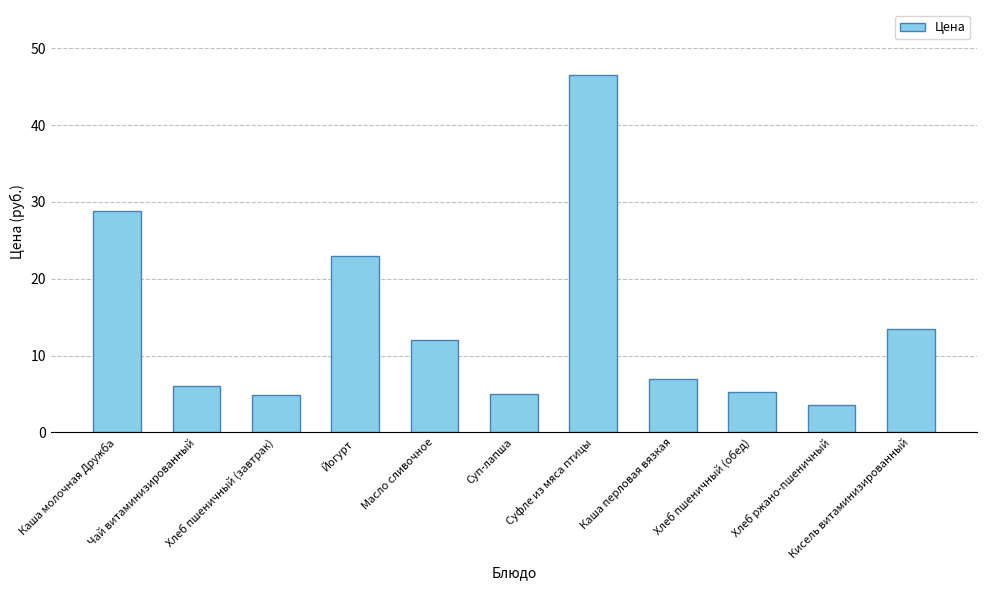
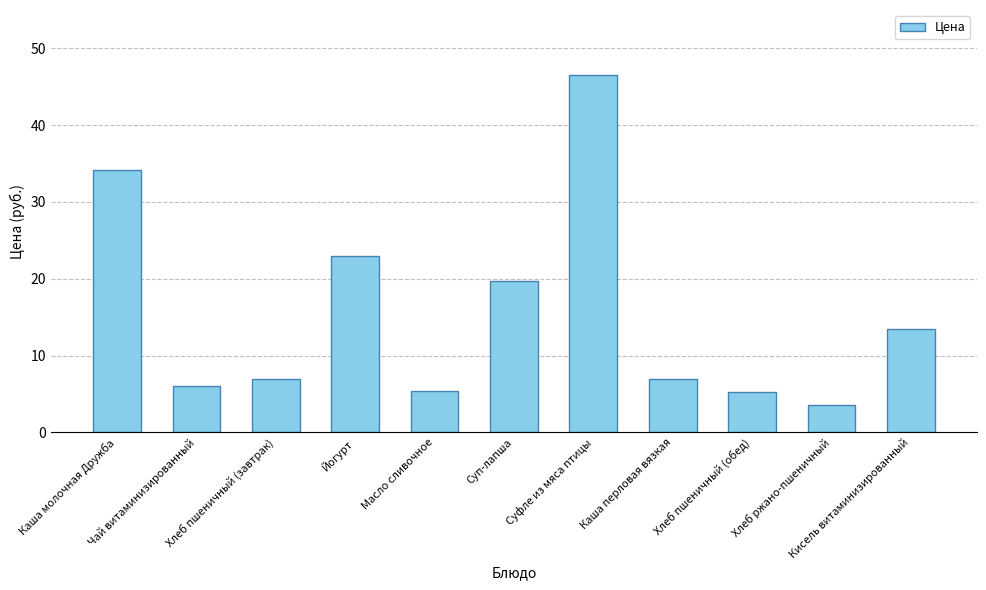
  {
-   "Каша молочная Дружба": 29,
+   "Каша молочная Дружба": 34,
    "Чай витаминизированный": 6,
-   "Хлеб пшеничный (завтрак)": 5,
+   "Хлеб пшеничный (завтрак)": 7,
    "Йогурт": 23,
-   "Масло сливочное": 12,
-   "Суп-лапша": 5,
+   "Масло сливочное": 5,
+   "Суп-лапша": 20,
    "Суфле из мяса птицы": 47,
    "Каша перловая вязкая": 7,
    "Хлеб пшеничный (обед)": 5,
    "Хлеб ржано-пшеничный": 4,
    "Кисель витаминизированный": 14
  }
